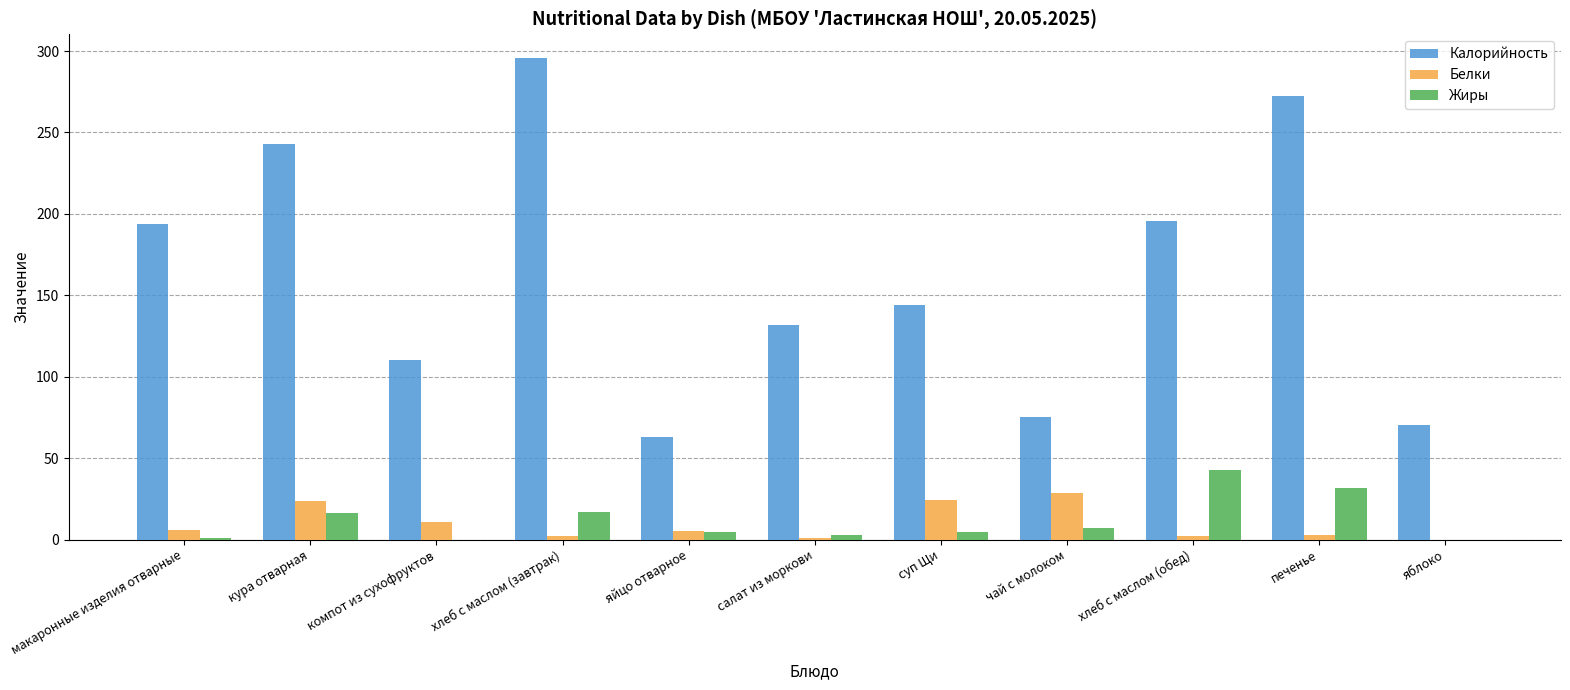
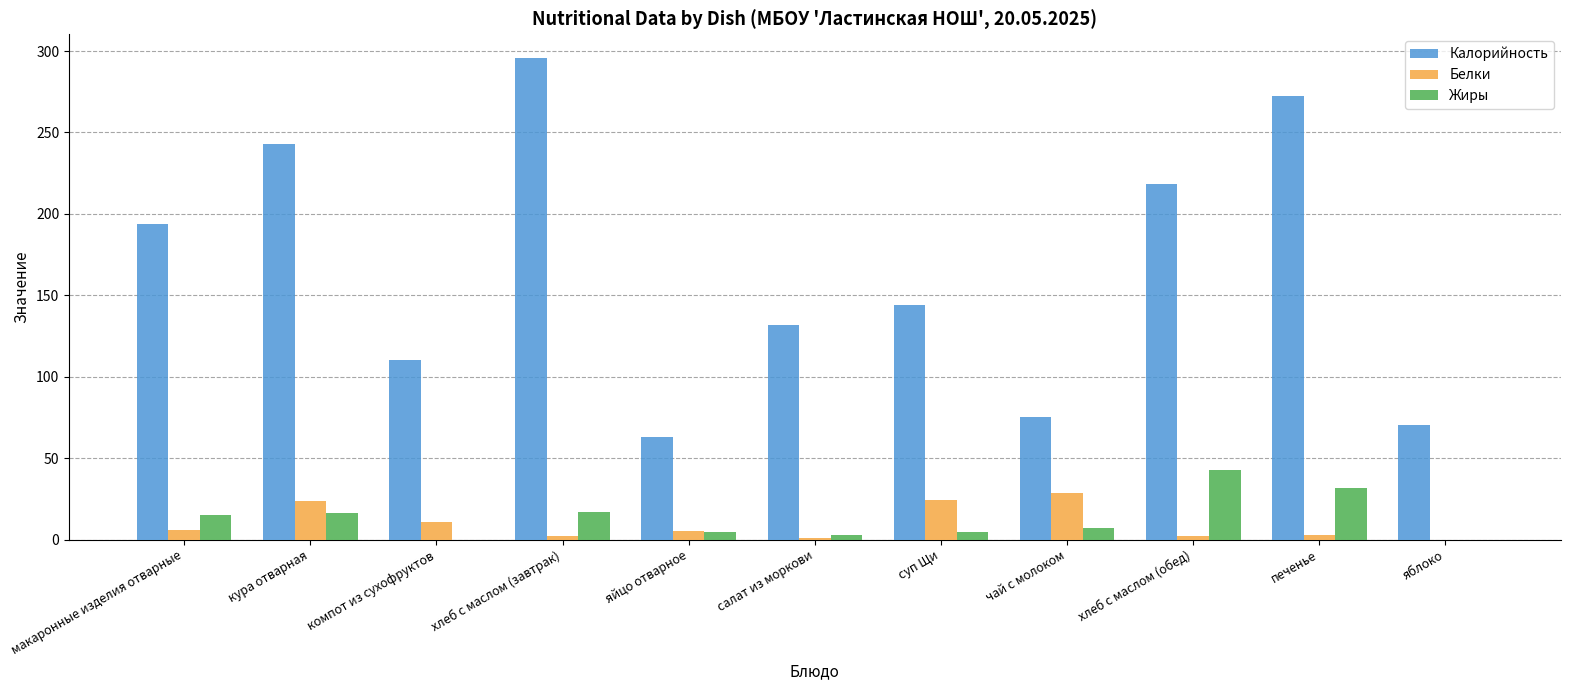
  {
    "Калорийность": {
      "макаронные изделия отварные": 194,
      "кура отварная": 243,
      "компот из сухофруктов": 110,
      "хлеб с маслом (завтрак)": 296,
      "яйцо отварное": 63,
      "салат из моркови": 132,
      "суп Щи": 144,
      "чай с молоком": 75,
-     "хлеб с маслом (обед)": 196,
+     "хлеб с маслом (обед)": 219,
      "печенье": 272,
      "яблоко": 71
    },
    "Белки": {
      "макаронные изделия отварные": 6,
      "кура отварная": 24,
      "компот из сухофруктов": 11,
      "хлеб с маслом (завтрак)": 2,
      "яйцо отварное": 5,
      "суп Щи": 24,
      "чай с молоком": 29,
      "хлеб с маслом (обед)": 2,
      "печенье": 3,
      "яблоко": 0
    },
    "Жиры": {
-     "макаронные изделия отварные": 1,
+     "макаронные изделия отварные": 15,
      "кура отварная": 16,
      "компот из сухофруктов": 0,
      "хлеб с маслом (завтрак)": 17,
      "яйцо отварное": 5,
      "салат из моркови": 3,
      "суп Щи": 5,
      "чай с молоком": 7,
      "хлеб с маслом (обед)": 43,
      "печенье": 32,
      "яблоко": 0
    }
  }
